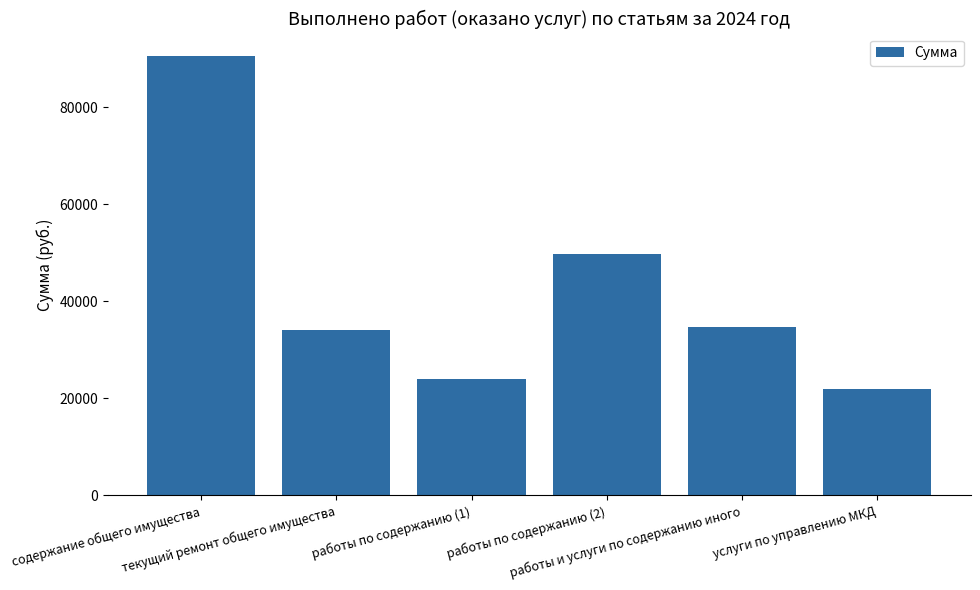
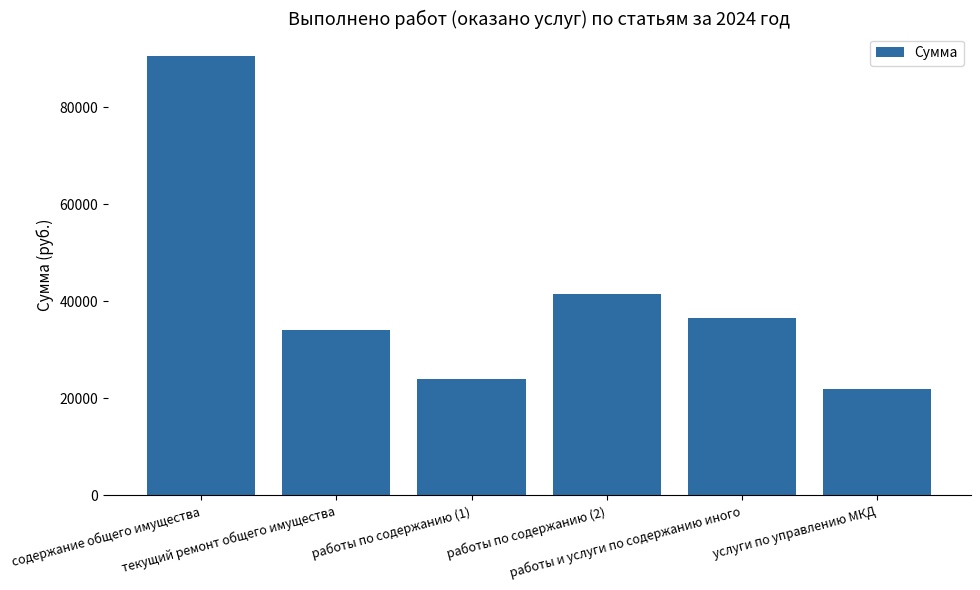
  {
    "содержание общего имущества": 91000,
    "текущий ремонт общего имущества": 34000,
    "работы по содержанию (1)": 24000,
-   "работы по содержанию (2)": 50000,
-   "работы и услуги по содержанию иного": 35000,
+   "работы по содержанию (2)": 41000,
+   "работы и услуги по содержанию иного": 37000,
    "услуги по управлению МКД": 22000
  }
